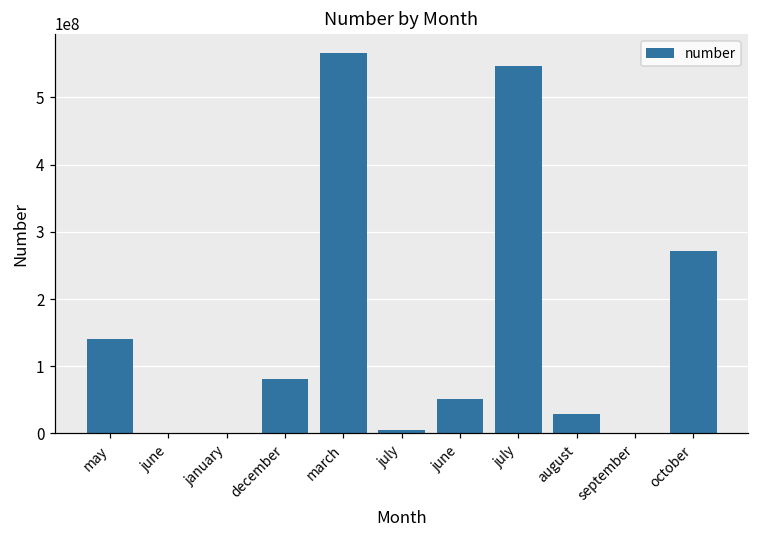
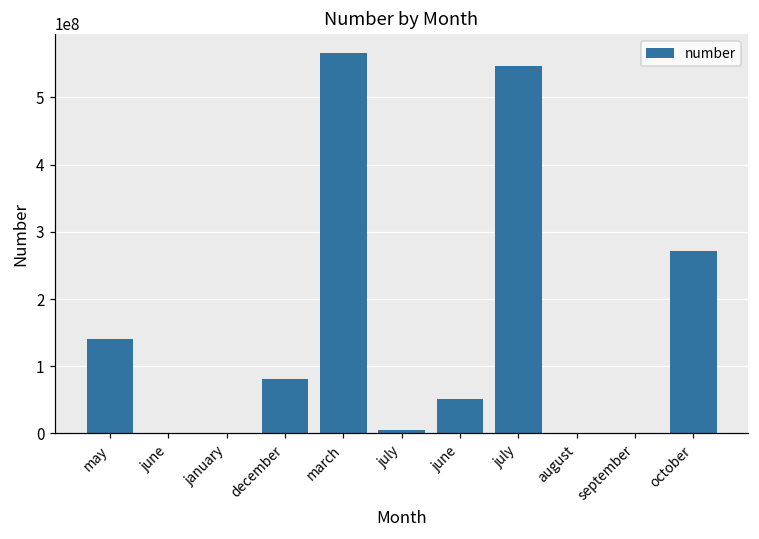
  {
    "may": 140000000,
    "december": 80000000,
    "march": 570000000,
-   "august": 30000000,
+   "august": 0,
    "october": 270000000
  }
